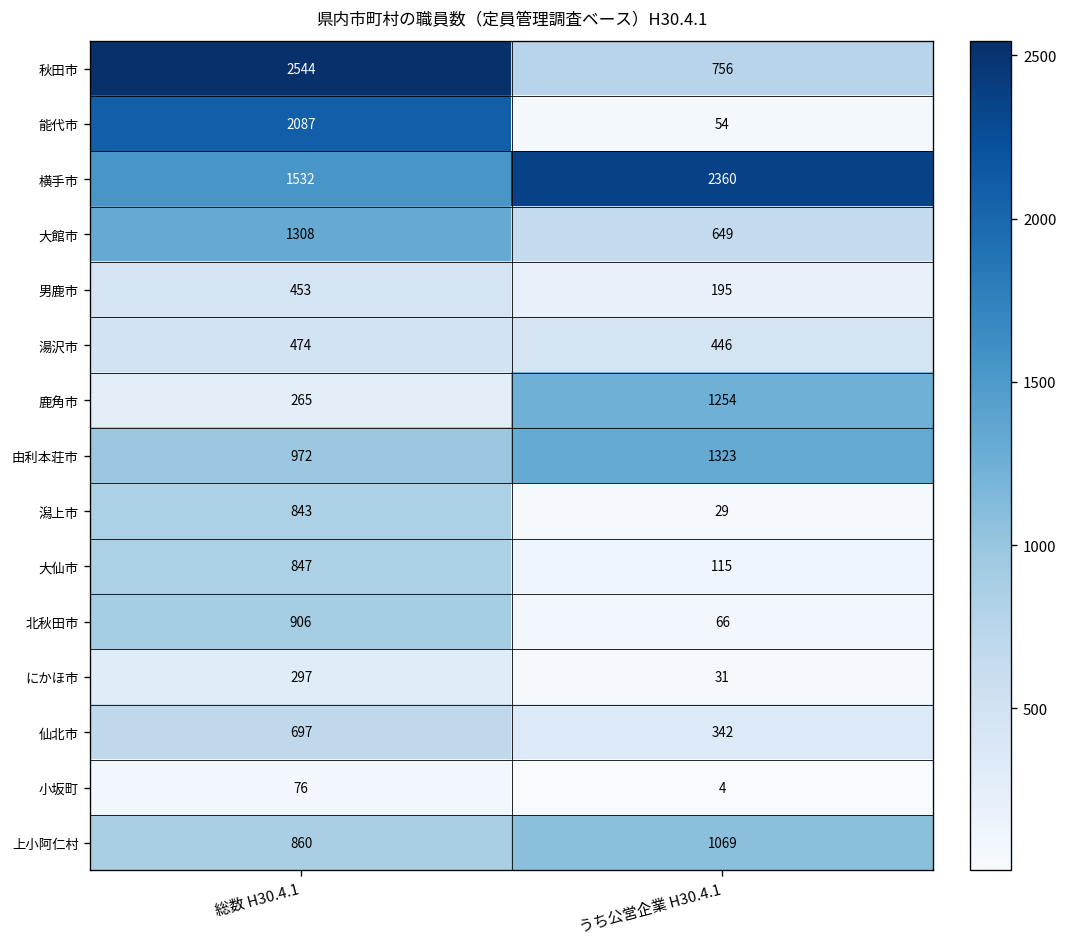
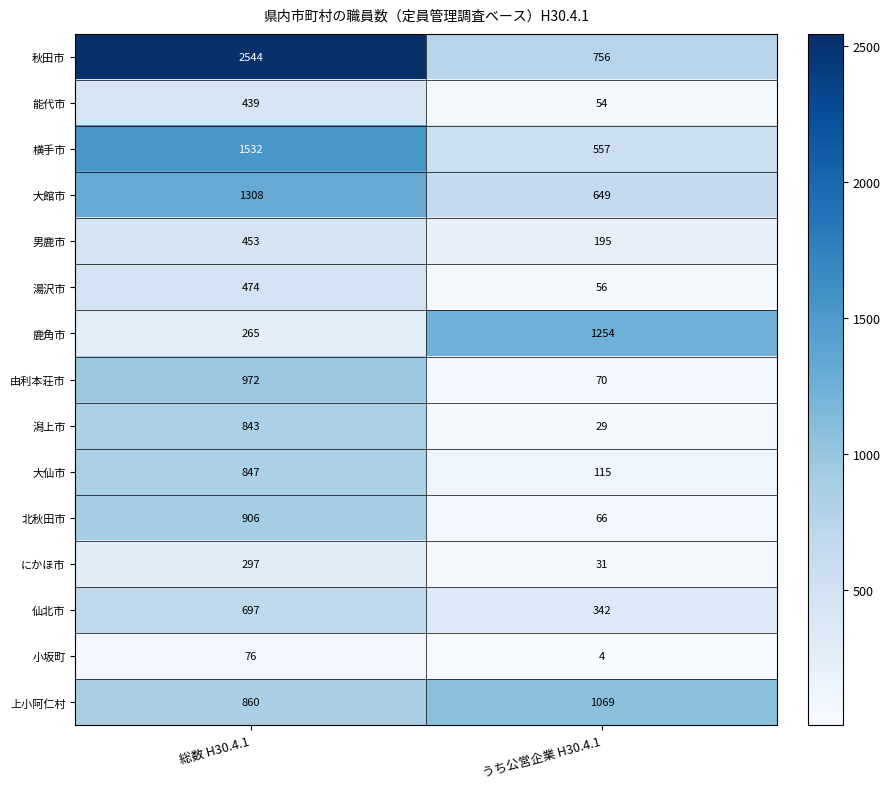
  {
    "秋田市": {
      "総数 H30.4.1": 2544,
      "うち公営企業 H30.4.1": 756
    },
    "能代市": {
-     "総数 H30.4.1": 2087,
+     "総数 H30.4.1": 439,
      "うち公営企業 H30.4.1": 54
    },
    "横手市": {
      "総数 H30.4.1": 1532,
-     "うち公営企業 H30.4.1": 2360
+     "うち公営企業 H30.4.1": 557
    },
    "大館市": {
      "総数 H30.4.1": 1308,
      "うち公営企業 H30.4.1": 649
    },
    "男鹿市": {
      "総数 H30.4.1": 453,
      "うち公営企業 H30.4.1": 195
    },
    "湯沢市": {
      "総数 H30.4.1": 474,
-     "うち公営企業 H30.4.1": 446
+     "うち公営企業 H30.4.1": 56
    },
    "鹿角市": {
      "総数 H30.4.1": 265,
      "うち公営企業 H30.4.1": 1254
    },
    "由利本荘市": {
      "総数 H30.4.1": 972,
-     "うち公営企業 H30.4.1": 1323
+     "うち公営企業 H30.4.1": 70
    },
    "潟上市": {
      "総数 H30.4.1": 843,
      "うち公営企業 H30.4.1": 29
    },
    "大仙市": {
      "総数 H30.4.1": 847,
      "うち公営企業 H30.4.1": 115
    },
    "北秋田市": {
      "総数 H30.4.1": 906,
      "うち公営企業 H30.4.1": 66
    },
    "にかほ市": {
      "総数 H30.4.1": 297,
      "うち公営企業 H30.4.1": 31
    },
    "仙北市": {
      "総数 H30.4.1": 697,
      "うち公営企業 H30.4.1": 342
    },
    "小坂町": {
      "総数 H30.4.1": 76,
      "うち公営企業 H30.4.1": 4
    },
    "上小阿仁村": {
      "総数 H30.4.1": 860,
      "うち公営企業 H30.4.1": 1069
    }
  }
